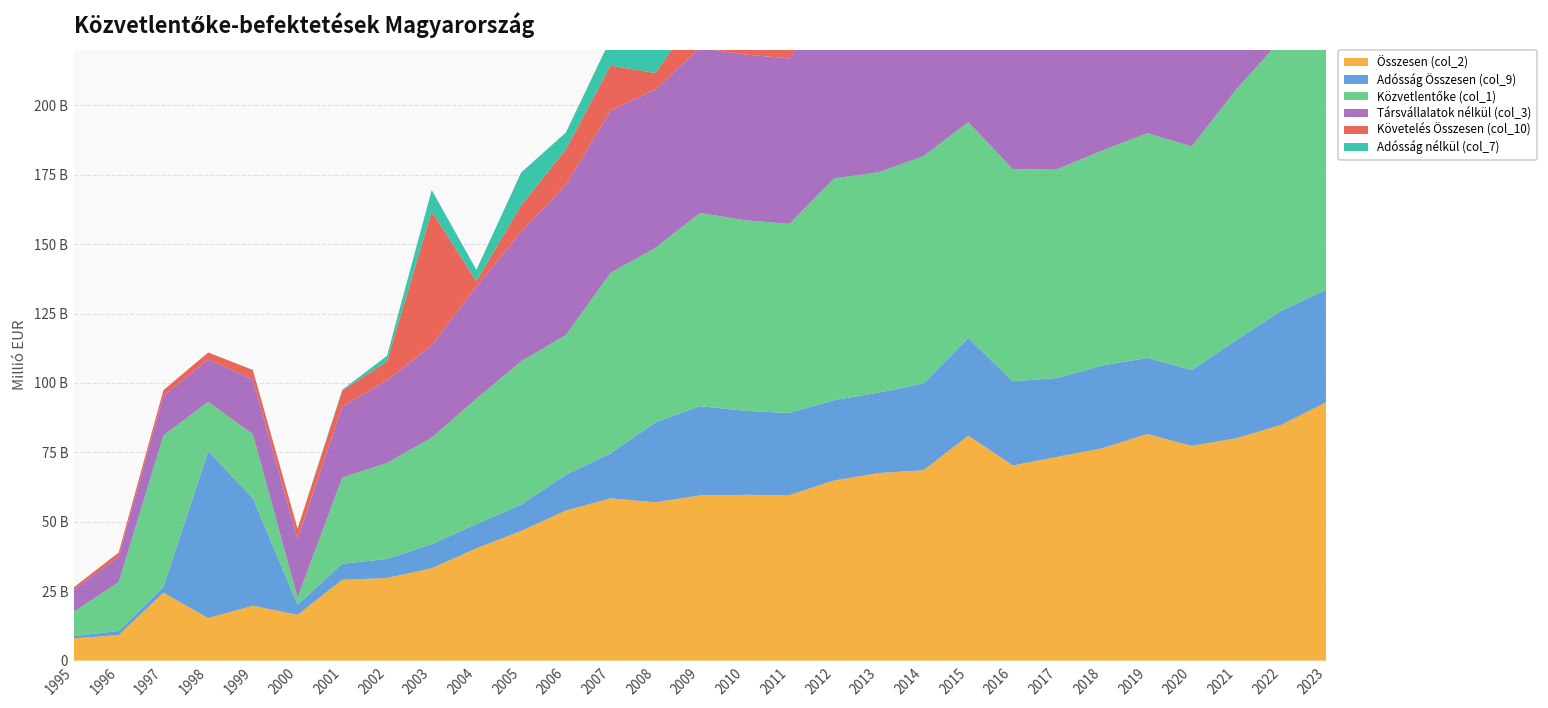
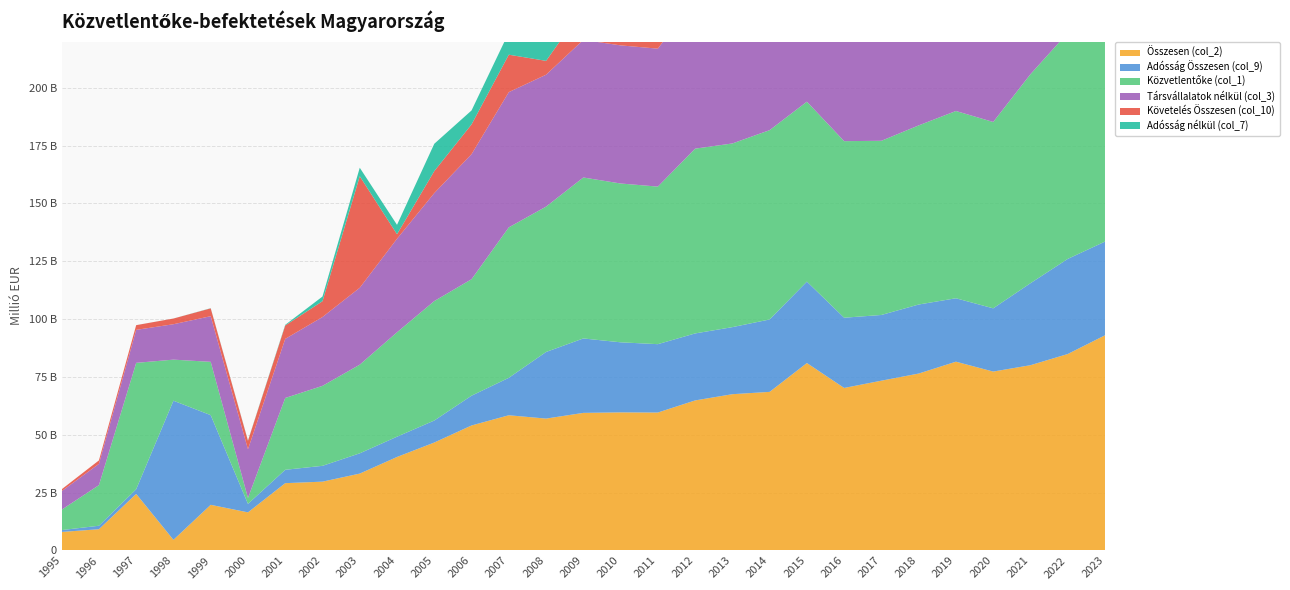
  {
    "Összesen (col_2)": {
      "1996": 9000000000,
      "1997": 24000000000,
-     "1998": 15000000000,
+     "1998": 5000000000,
      "1999": 20000000000,
      "2000": 16000000000,
      "2001": 29000000000,
      "2002": 30000000000,
      "2003": 33000000000,
      "2004": 40000000000,
      "2005": 47000000000,
      "2006": 54000000000,
      "2007": 58000000000,
      "2008": 57000000000,
      "2009": 59000000000,
      "2010": 60000000000,
      "2011": 60000000000,
      "2012": 65000000000,
      "2013": 68000000000,
      "2014": 69000000000,
      "2015": 81000000000,
      "2016": 70000000000,
      "2017": 73000000000,
      "2018": 76000000000,
      "2019": 82000000000,
      "2020": 77000000000,
      "2021": 80000000000,
      "2022": 85000000000,
      "2023": 93000000000
    },
    "Adósság Összesen (col_9)": {
      "1996": 2000000000,
      "1997": 2000000000,
      "1998": 60000000000,
      "1999": 39000000000,
      "2000": 4000000000,
      "2001": 6000000000,
      "2002": 7000000000,
      "2003": 9000000000,
      "2004": 9000000000,
      "2005": 10000000000,
      "2006": 13000000000,
      "2007": 16000000000,
      "2008": 29000000000,
      "2009": 32000000000,
      "2010": 30000000000,
      "2011": 30000000000,
      "2012": 29000000000,
      "2013": 29000000000,
      "2014": 31000000000,
      "2015": 35000000000,
      "2016": 30000000000,
      "2017": 28000000000,
      "2018": 30000000000,
      "2019": 27000000000,
      "2020": 27000000000,
      "2021": 35000000000,
      "2022": 41000000000,
      "2023": 41000000000
    },
    "Közvetlentőke (col_1)": {
      "1995": 9000000000,
      "1996": 18000000000,
      "1997": 55000000000,
      "1998": 18000000000,
      "1999": 23000000000,
      "2000": 3000000000,
      "2001": 31000000000,
      "2002": 35000000000,
      "2003": 38000000000,
      "2004": 45000000000,
      "2005": 52000000000,
      "2006": 50000000000,
      "2007": 65000000000,
      "2008": 63000000000,
      "2009": 70000000000,
      "2010": 69000000000,
      "2011": 68000000000,
      "2012": 80000000000,
      "2013": 79000000000,
      "2014": 82000000000,
      "2015": 78000000000,
      "2016": 76000000000,
      "2017": 75000000000,
      "2018": 77000000000,
      "2019": 81000000000,
      "2020": 81000000000,
      "2021": 90000000000
    },
    "Társvállalatok nélkül (col_3)": {
      "1996": 9000000000,
      "1997": 14000000000,
      "1998": 15000000000,
      "1999": 20000000000,
      "2000": 21000000000,
      "2001": 26000000000,
      "2002": 30000000000,
      "2003": 33000000000,
      "2004": 40000000000,
      "2005": 47000000000,
      "2006": 54000000000,
      "2007": 58000000000,
      "2008": 57000000000,
      "2009": 59000000000,
      "2010": 60000000000,
      "2011": 60000000000
    },
    "Követelés Összesen (col_10)": {
      "2002": 7000000000,
      "2003": 48000000000,
      "2004": 2000000000,
      "2005": 10000000000,
      "2006": 13000000000,
      "2007": 16000000000,
      "2008": 6000000000
    },
    "Adósság nélkül (col_7)": {
      "2002": 2000000000,
-     "2003": 8000000000,
+     "2003": 4000000000,
      "2004": 4000000000,
      "2005": 12000000000,
      "2006": 6000000000,
      "2008": 8000000000
    }
  }
